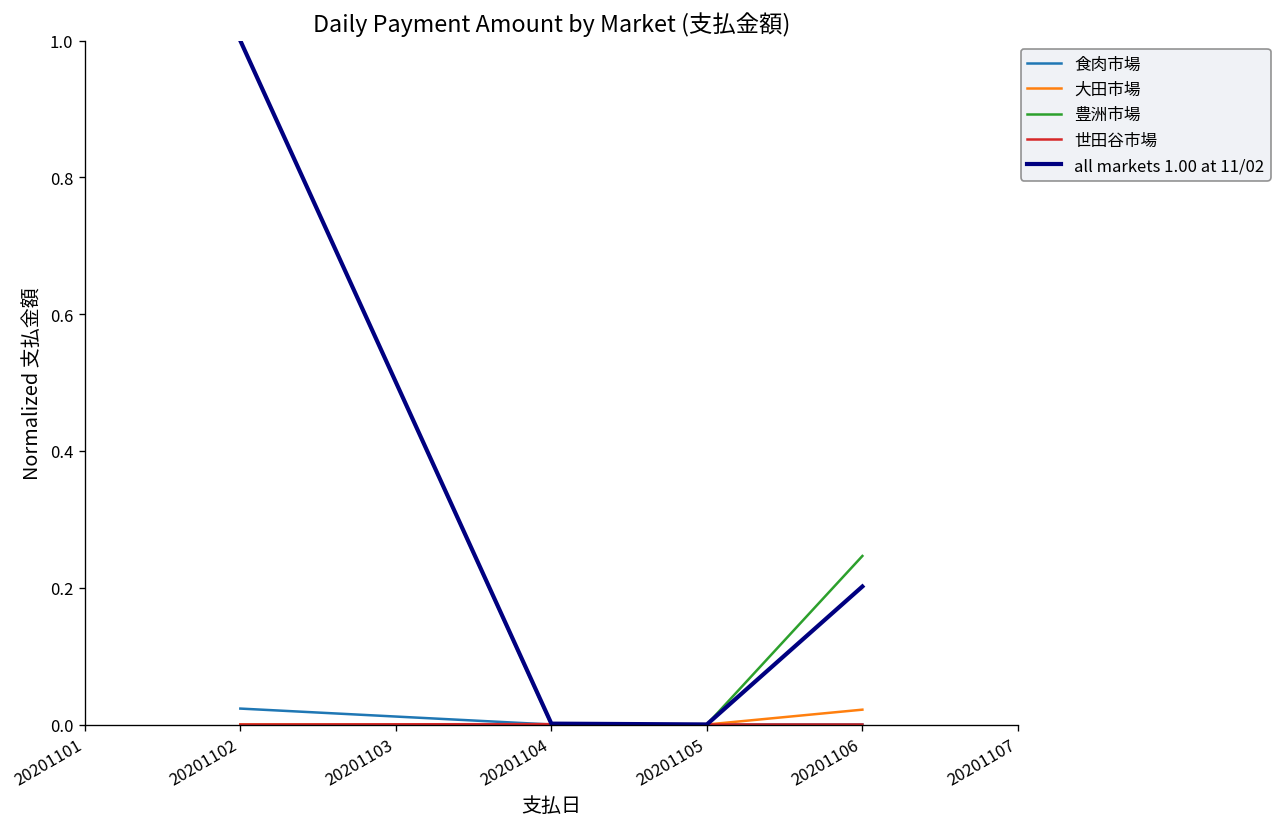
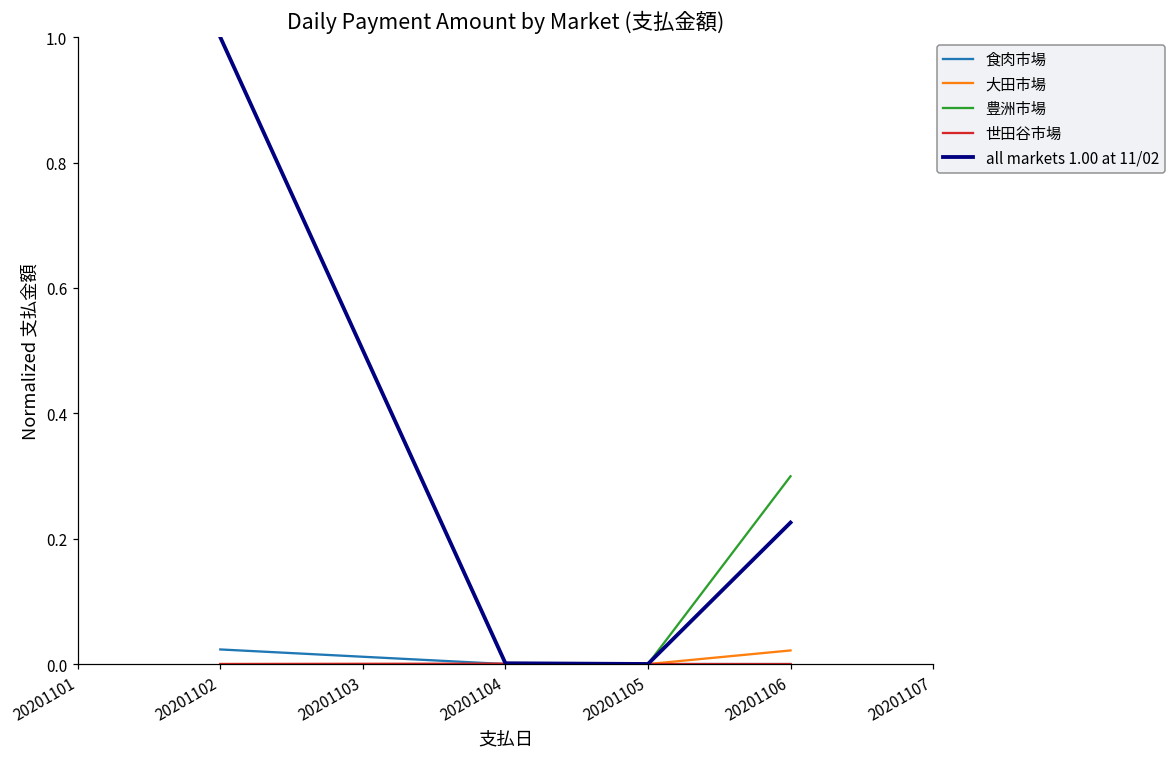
  {
    "食肉市場": {
      "20201102": 0.02
    },
    "大田市場": {
      "20201106": 0.02
    },
    "豊洲市場": {
-     "20201106": 0.25
+     "20201106": 0.30
    },
    "all markets 1.00 at 11/02": {
-     "20201106": 0.20
+     "20201106": 0.23
    }
  }
